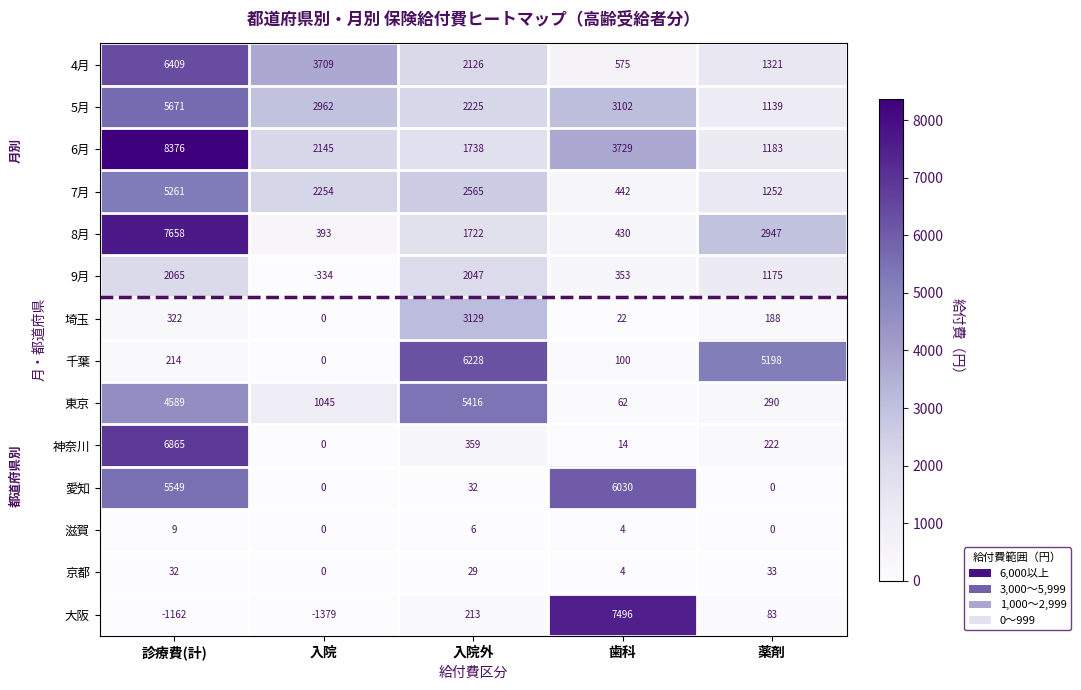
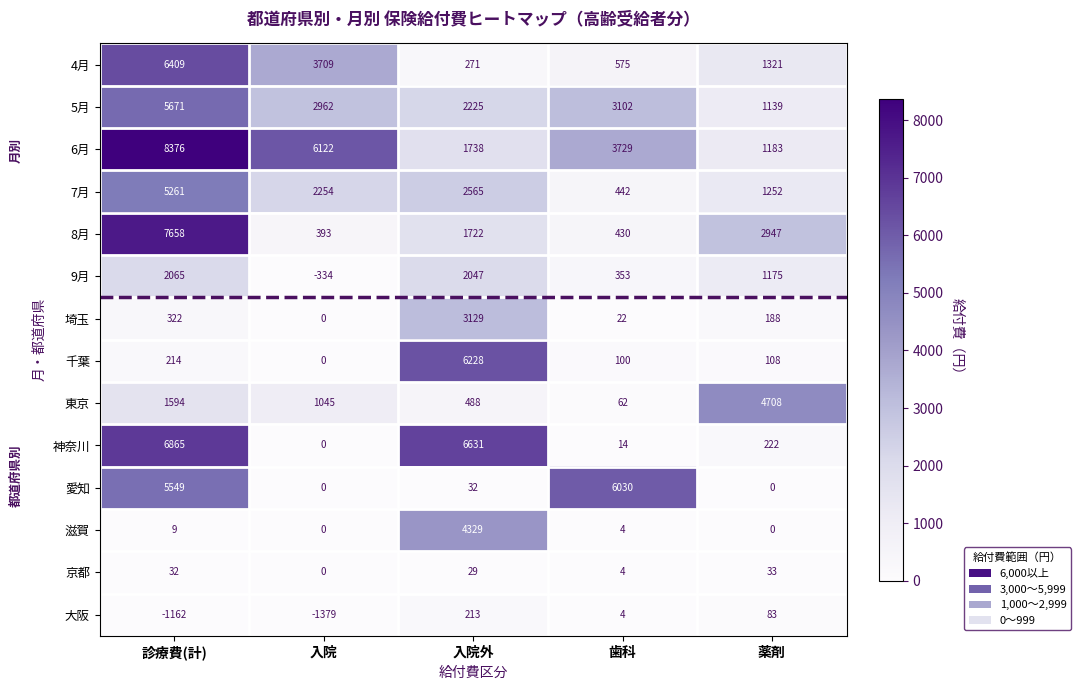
  {
    "4月": {
      "診療費(計)": 6409,
      "入院": 3709,
-     "入院外": 2126,
+     "入院外": 271,
      "歯科": 575,
      "薬剤": 1321
    },
    "5月": {
      "診療費(計)": 5671,
      "入院": 2962,
      "入院外": 2225,
      "歯科": 3102,
      "薬剤": 1139
    },
    "6月": {
      "診療費(計)": 8376,
-     "入院": 2145,
+     "入院": 6122,
      "入院外": 1738,
      "歯科": 3729,
      "薬剤": 1183
    },
    "7月": {
      "診療費(計)": 5261,
      "入院": 2254,
      "入院外": 2565,
      "歯科": 442,
      "薬剤": 1252
    },
    "8月": {
      "診療費(計)": 7658,
      "入院": 393,
      "入院外": 1722,
      "歯科": 430,
      "薬剤": 2947
    },
    "9月": {
      "診療費(計)": 2065,
      "入院": -334,
      "入院外": 2047,
      "歯科": 353,
      "薬剤": 1175
    },
    "埼玉": {
      "診療費(計)": 322,
      "入院": 0,
      "入院外": 3129,
      "歯科": 22,
      "薬剤": 188
    },
    "千葉": {
      "診療費(計)": 214,
      "入院": 0,
      "入院外": 6228,
      "歯科": 100,
-     "薬剤": 5198
+     "薬剤": 108
    },
    "東京": {
-     "診療費(計)": 4589,
+     "診療費(計)": 1594,
      "入院": 1045,
-     "入院外": 5416,
+     "入院外": 488,
      "歯科": 62,
-     "薬剤": 290
+     "薬剤": 4708
    },
    "神奈川": {
      "診療費(計)": 6865,
      "入院": 0,
-     "入院外": 359,
+     "入院外": 6631,
      "歯科": 14,
      "薬剤": 222
    },
    "愛知": {
      "診療費(計)": 5549,
      "入院": 0,
      "入院外": 32,
      "歯科": 6030,
      "薬剤": 0
    },
    "滋賀": {
      "診療費(計)": 9,
      "入院": 0,
-     "入院外": 6,
+     "入院外": 4329,
      "歯科": 4,
      "薬剤": 0
    },
    "京都": {
      "診療費(計)": 32,
      "入院": 0,
      "入院外": 29,
      "歯科": 4,
      "薬剤": 33
    },
    "大阪": {
      "診療費(計)": -1162,
      "入院": -1379,
      "入院外": 213,
-     "歯科": 7496,
+     "歯科": 4,
      "薬剤": 83
    }
  }
